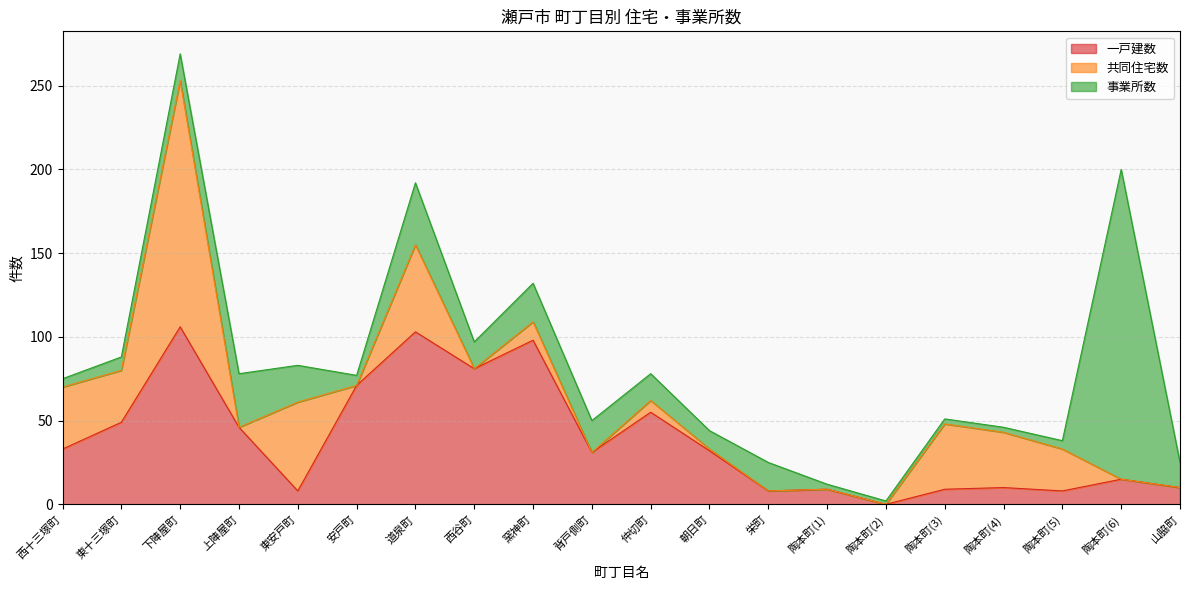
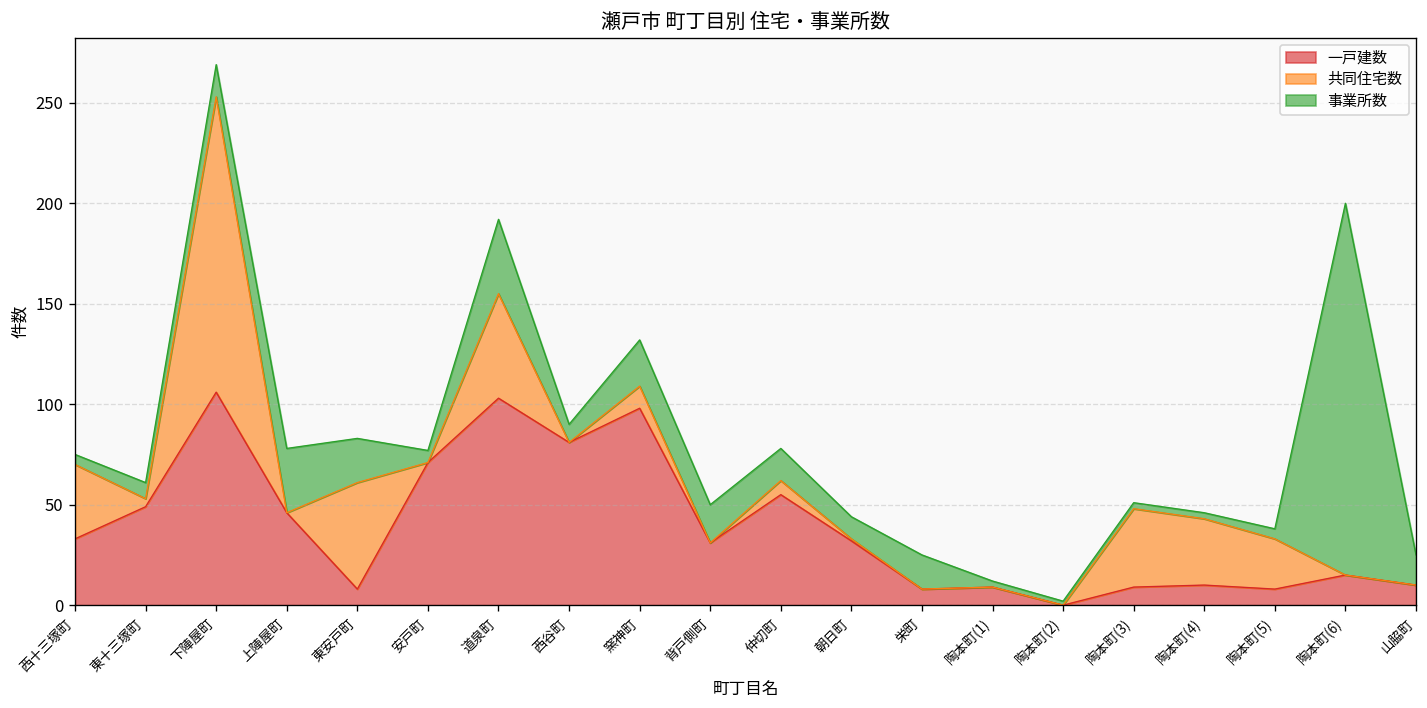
  {
    "一戸建数": {
      "西十三塚町": 33,
      "東十三塚町": 49,
      "下陣屋町": 106,
      "東安戸町": 8,
      "道泉町": 103,
      "窯神町": 98,
      "仲切町": 55,
      "陶本町(3)": 9,
      "陶本町(4)": 10,
      "陶本町(5)": 8
    },
    "共同住宅数": {
      "西十三塚町": 37,
-     "東十三塚町": 31,
+     "東十三塚町": 4,
      "下陣屋町": 147,
      "東安戸町": 53,
      "道泉町": 52,
      "窯神町": 11,
      "仲切町": 7,
      "陶本町(3)": 39,
      "陶本町(4)": 33,
      "陶本町(5)": 25
    },
    "事業所数": {
      "西十三塚町": 5,
      "東十三塚町": 8,
      "下陣屋町": 16,
      "上陣屋町": 32,
      "東安戸町": 22,
      "安戸町": 6,
      "道泉町": 37,
-     "西谷町": 16,
+     "西谷町": 9,
      "窯神町": 23,
      "背戸側町": 19,
      "仲切町": 16,
      "朝日町": 11,
      "栄町": 17,
      "陶本町(1)": 3,
      "陶本町(2)": 2,
      "陶本町(3)": 3,
      "陶本町(4)": 3,
      "陶本町(5)": 5,
      "陶本町(6)": 185,
      "山脇町": 15
    }
  }
